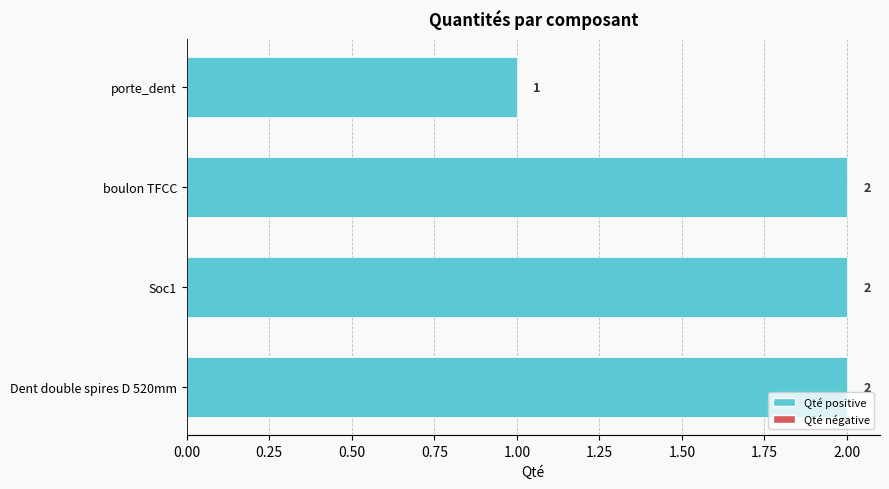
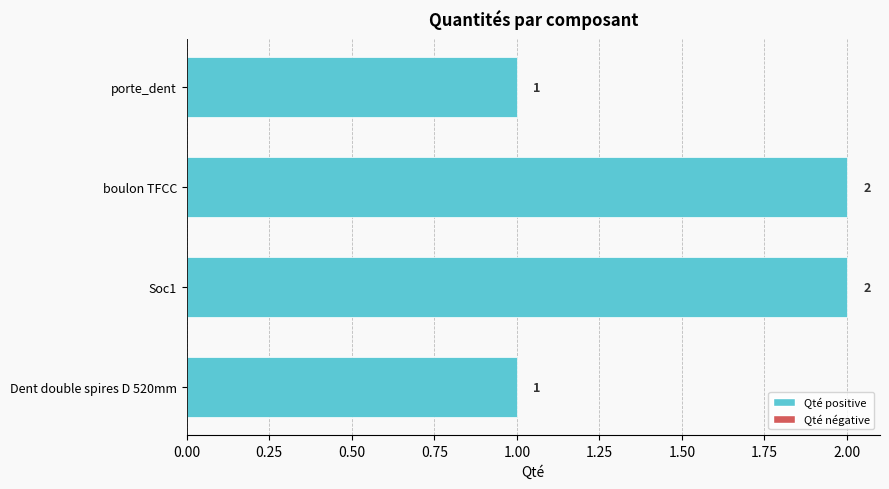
  {
    "porte_dent": 1,
    "boulon TFCC": 2,
    "Soc1": 2,
-   "Dent double spires D 520mm": 2
+   "Dent double spires D 520mm": 1
  }
